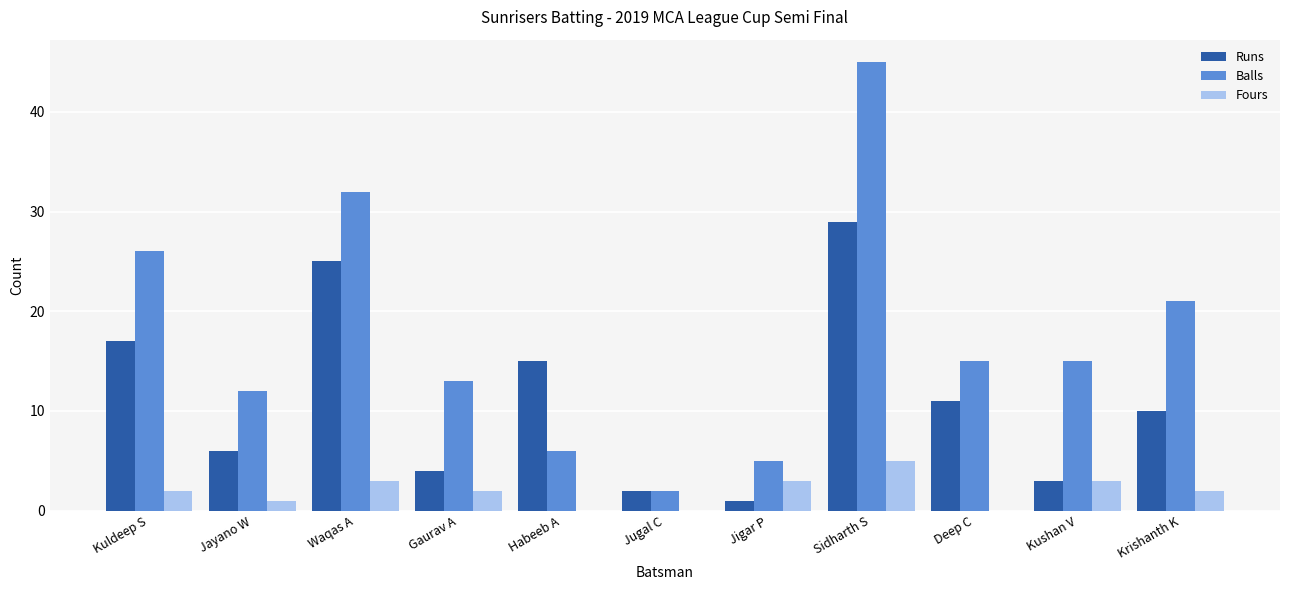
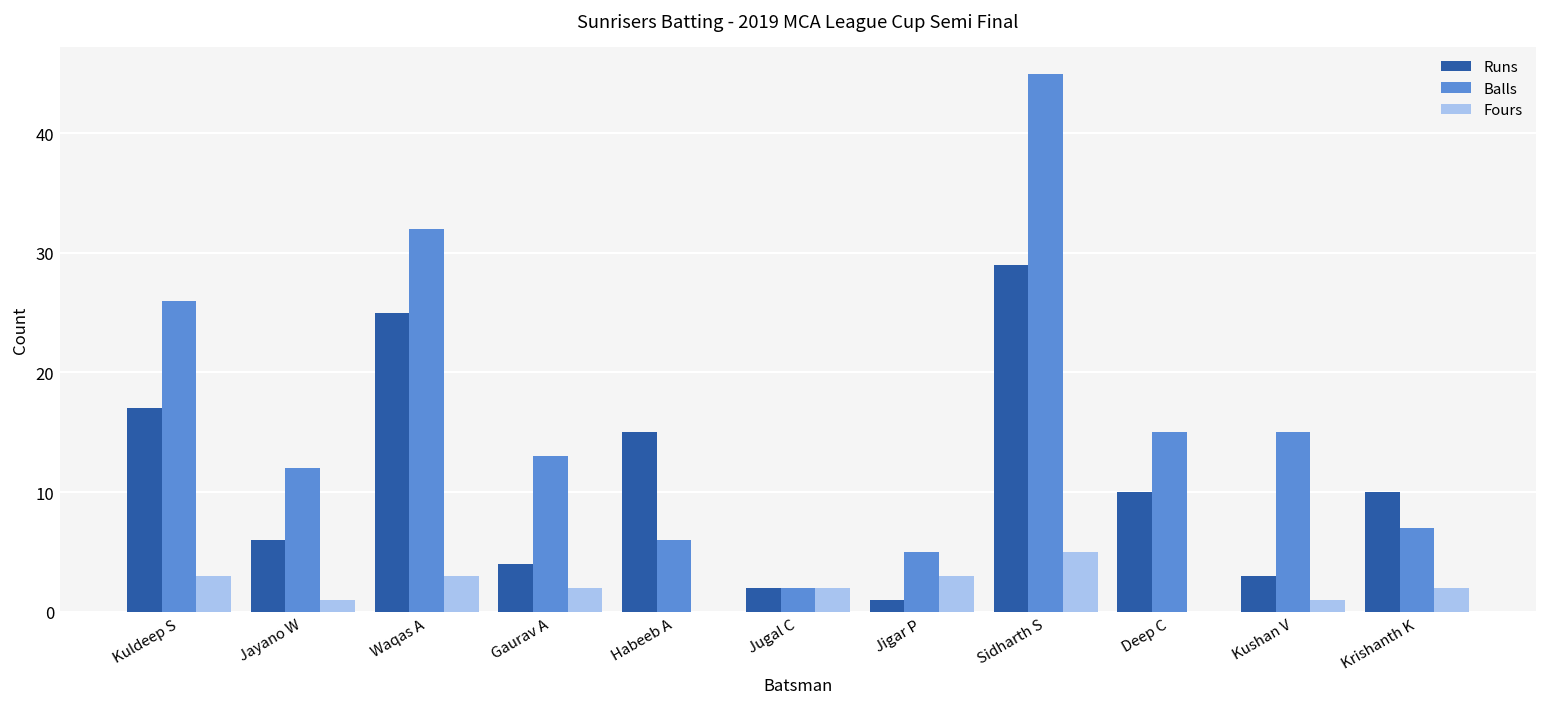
  {
    "Runs": {
      "Kuldeep S": 17,
      "Jayano W": 6,
      "Waqas A": 25,
      "Gaurav A": 4,
      "Habeeb A": 15,
      "Jugal C": 2,
      "Jigar P": 1,
      "Sidharth S": 29,
-     "Deep C": 11,
+     "Deep C": 10,
      "Kushan V": 3,
      "Krishanth K": 10
    },
    "Balls": {
      "Kuldeep S": 26,
      "Jayano W": 12,
      "Waqas A": 32,
      "Gaurav A": 13,
      "Habeeb A": 6,
      "Jugal C": 2,
      "Jigar P": 5,
      "Sidharth S": 45,
      "Deep C": 15,
      "Kushan V": 15,
-     "Krishanth K": 21
+     "Krishanth K": 7
    },
    "Fours": {
-     "Kuldeep S": 2,
+     "Kuldeep S": 3,
      "Jayano W": 1,
      "Waqas A": 3,
      "Gaurav A": 2,
      "Habeeb A": 0,
-     "Jugal C": 0,
+     "Jugal C": 2,
      "Jigar P": 3,
      "Sidharth S": 5,
      "Deep C": 0,
-     "Kushan V": 3,
+     "Kushan V": 1,
      "Krishanth K": 2
    }
  }
